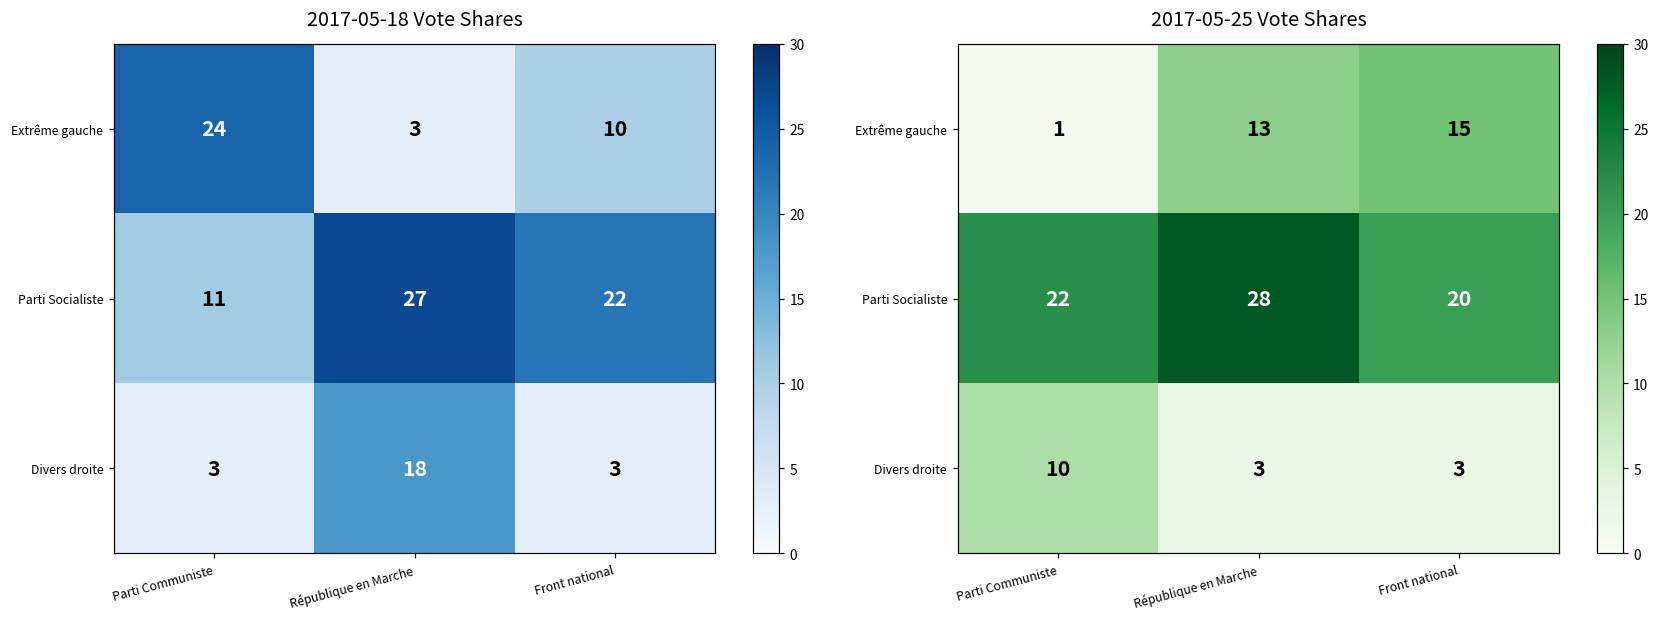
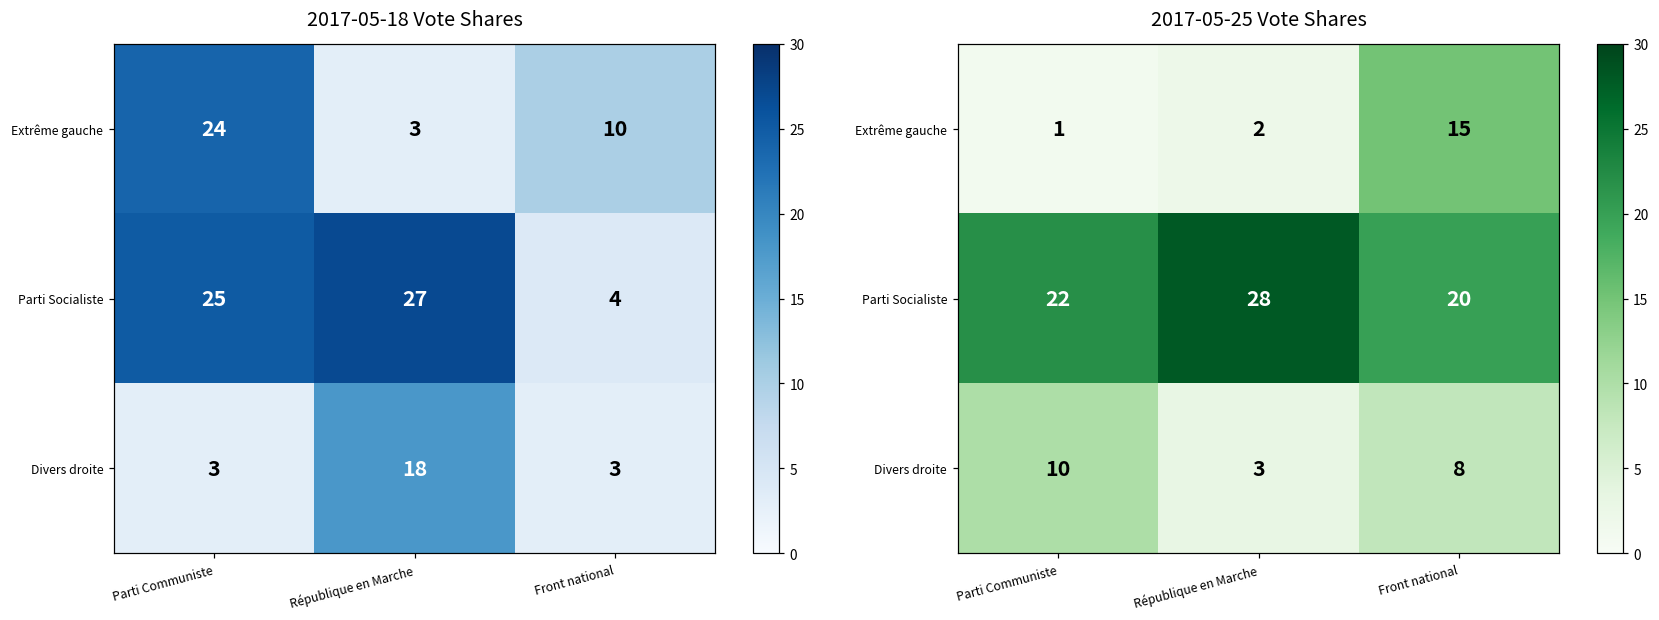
  {
    "2017-05-18 Vote Shares": {
      "Extrême gauche": {
        "Parti Communiste": 24,
        "République en Marche": 3,
        "Front national": 10
      },
      "Parti Socialiste": {
-       "Parti Communiste": 11,
+       "Parti Communiste": 25,
        "République en Marche": 27,
-       "Front national": 22
+       "Front national": 4
      },
      "Divers droite": {
        "Parti Communiste": 3,
        "République en Marche": 18,
        "Front national": 3
      }
    },
    "2017-05-25 Vote Shares": {
      "Extrême gauche": {
        "Parti Communiste": 1,
-       "République en Marche": 13,
+       "République en Marche": 2,
        "Front national": 15
      },
      "Parti Socialiste": {
        "Parti Communiste": 22,
        "République en Marche": 28,
        "Front national": 20
      },
      "Divers droite": {
        "Parti Communiste": 10,
        "République en Marche": 3,
-       "Front national": 3
+       "Front national": 8
      }
    }
  }
